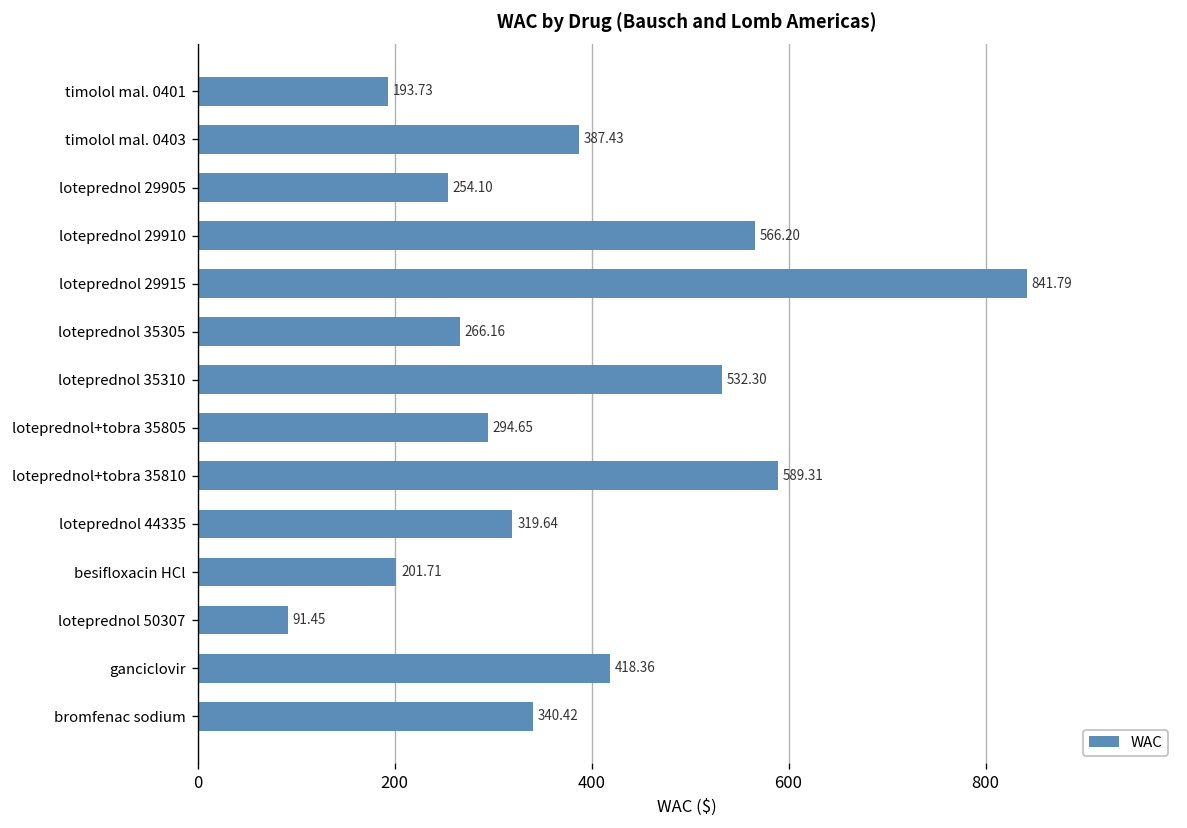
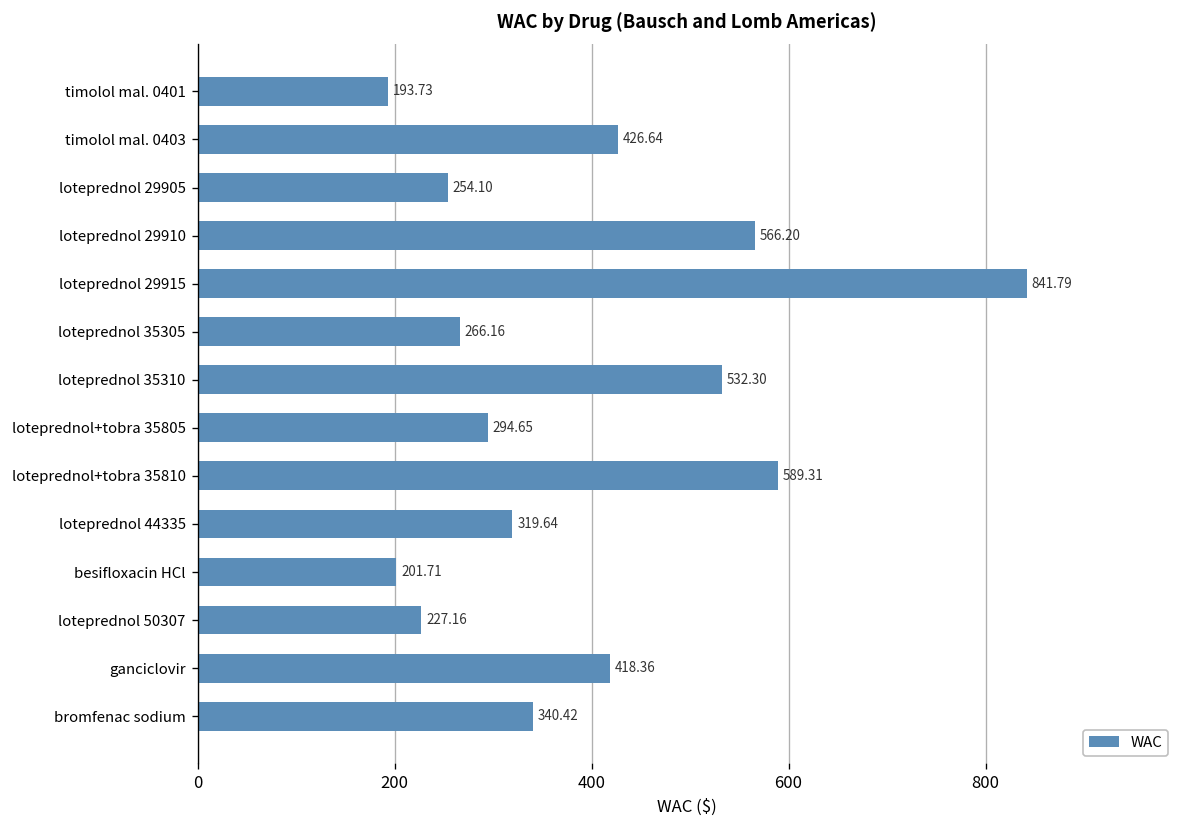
  {
    "timolol mal. 0401": 193.73,
-   "timolol mal. 0403": 387.43,
+   "timolol mal. 0403": 426.64,
    "loteprednol 29905": 254.10,
    "loteprednol 29910": 566.20,
    "loteprednol 29915": 841.79,
    "loteprednol 35305": 266.16,
    "loteprednol 35310": 532.30,
    "loteprednol+tobra 35805": 294.65,
    "loteprednol+tobra 35810": 589.31,
    "loteprednol 44335": 319.64,
    "besifloxacin HCl": 201.71,
-   "loteprednol 50307": 91.45,
+   "loteprednol 50307": 227.16,
    "ganciclovir": 418.36,
    "bromfenac sodium": 340.42
  }
